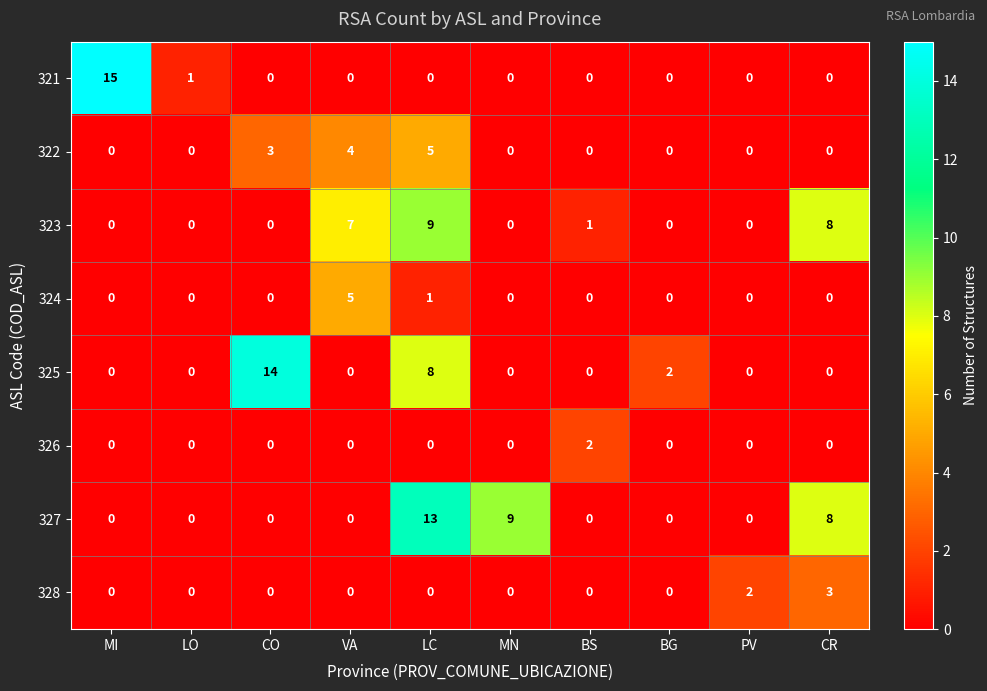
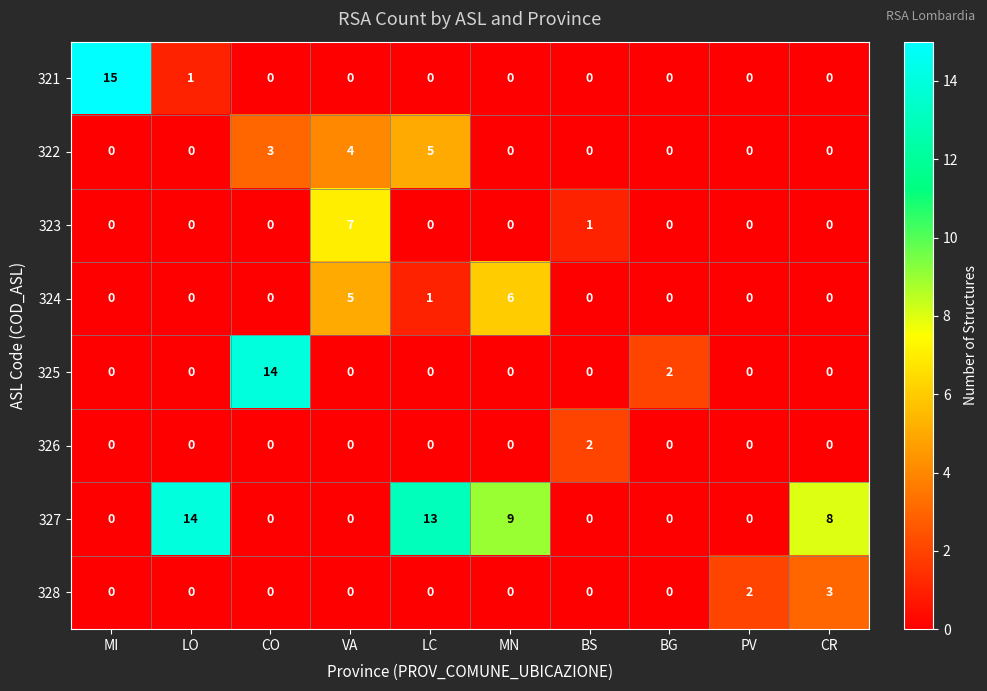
  {
    "321": {
      "MI": 15,
      "LO": 1,
      "CO": 0,
      "VA": 0,
      "LC": 0,
      "MN": 0,
      "BS": 0,
      "BG": 0,
      "PV": 0,
      "CR": 0
    },
    "322": {
      "MI": 0,
      "LO": 0,
      "CO": 3,
      "VA": 4,
      "LC": 5,
      "MN": 0,
      "BS": 0,
      "BG": 0,
      "PV": 0,
      "CR": 0
    },
    "323": {
      "MI": 0,
      "LO": 0,
      "CO": 0,
      "VA": 7,
-     "LC": 9,
+     "LC": 0,
      "MN": 0,
      "BS": 1,
      "BG": 0,
      "PV": 0,
-     "CR": 8
+     "CR": 0
    },
    "324": {
      "MI": 0,
      "LO": 0,
      "CO": 0,
      "VA": 5,
      "LC": 1,
-     "MN": 0,
+     "MN": 6,
      "BS": 0,
      "BG": 0,
      "PV": 0,
      "CR": 0
    },
    "325": {
      "MI": 0,
      "LO": 0,
      "CO": 14,
      "VA": 0,
-     "LC": 8,
+     "LC": 0,
      "MN": 0,
      "BS": 0,
      "BG": 2,
      "PV": 0,
      "CR": 0
    },
    "326": {
      "MI": 0,
      "LO": 0,
      "CO": 0,
      "VA": 0,
      "LC": 0,
      "MN": 0,
      "BS": 2,
      "BG": 0,
      "PV": 0,
      "CR": 0
    },
    "327": {
      "MI": 0,
-     "LO": 0,
+     "LO": 14,
      "CO": 0,
      "VA": 0,
      "LC": 13,
      "MN": 9,
      "BS": 0,
      "BG": 0,
      "PV": 0,
      "CR": 8
    },
    "328": {
      "MI": 0,
      "LO": 0,
      "CO": 0,
      "VA": 0,
      "LC": 0,
      "MN": 0,
      "BS": 0,
      "BG": 0,
      "PV": 2,
      "CR": 3
    }
  }
